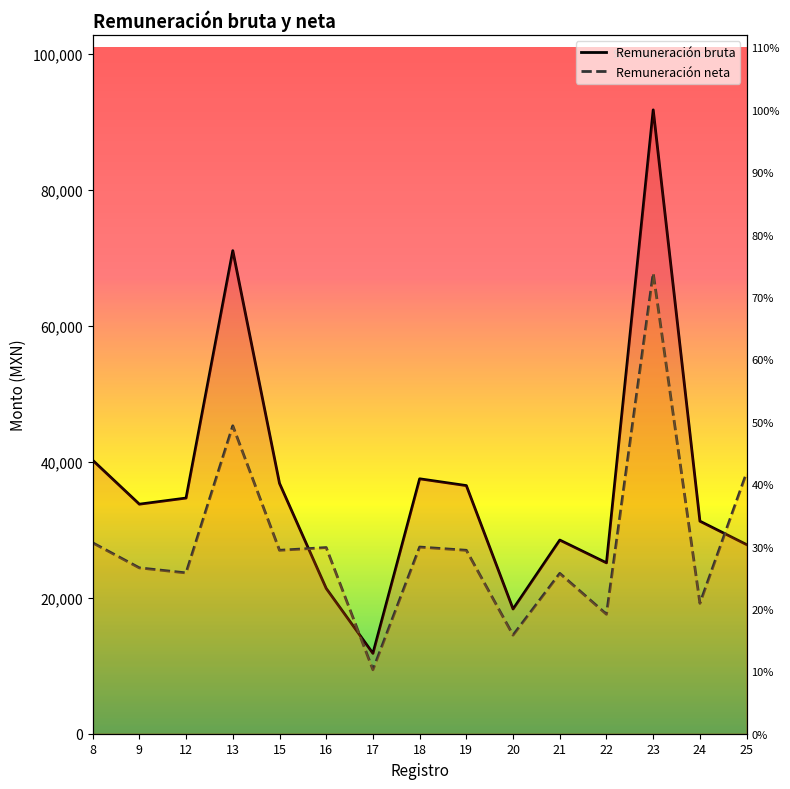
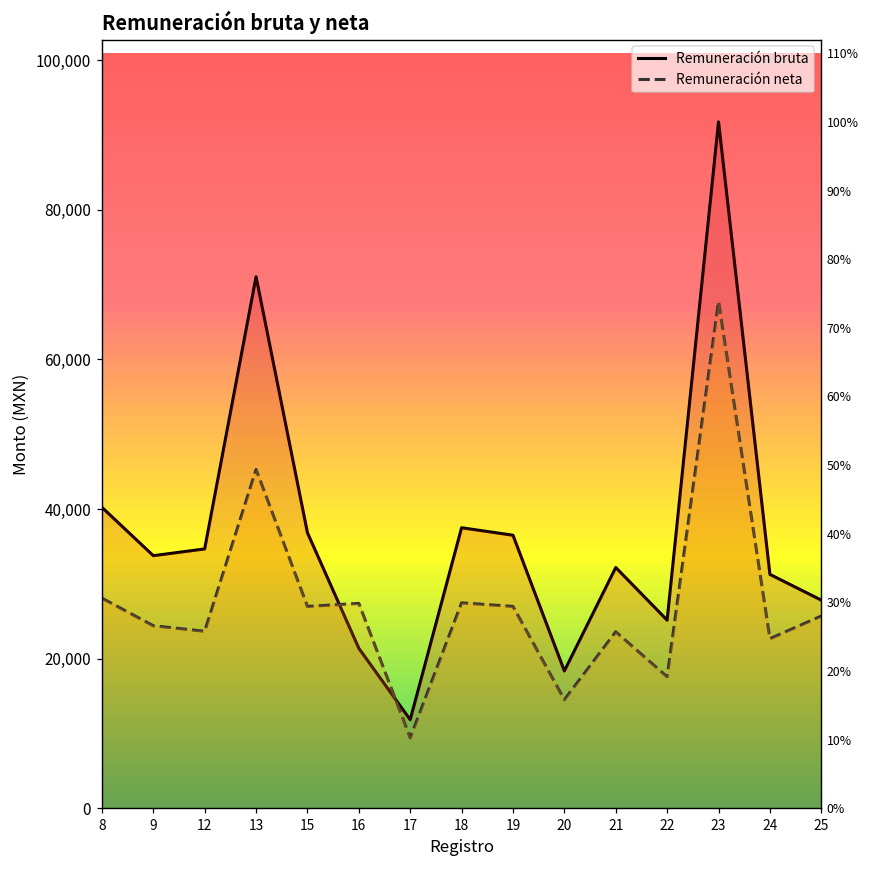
  {
    "Remuneración bruta": {
      "8": "40,000",
      "9": "34,000",
      "12": "35,000",
      "13": "71,000",
      "15": "37,000",
      "16": "21,000",
      "17": "12,000",
      "18": "37,000",
      "19": "36,000",
      "20": "18,000",
-     "21": "28,000",
+     "21": "32,000",
      "22": "25,000",
      "23": "92,000",
      "24": "31,000",
      "25": "28,000"
    },
    "Remuneración neta": {
      "8": "28,000",
      "9": "24,000",
      "12": "24,000",
      "13": "45,000",
      "15": "27,000",
      "16": "27,000",
      "17": "9,000",
      "18": "27,000",
      "19": "27,000",
      "20": "15,000",
      "21": "24,000",
      "22": "18,000",
      "23": "68,000",
-     "24": "19,000",
-     "25": "38,000"
+     "24": "23,000",
+     "25": "26,000"
    }
  }
